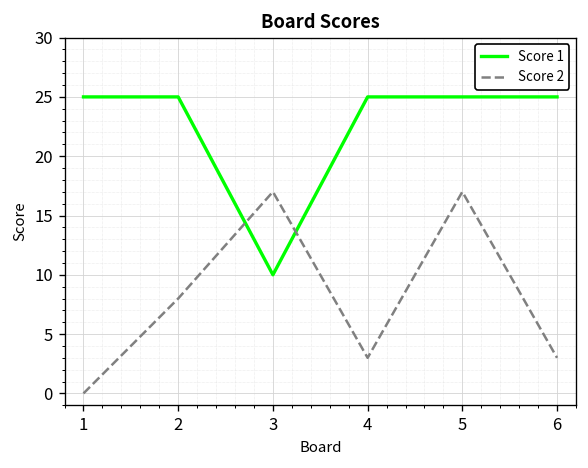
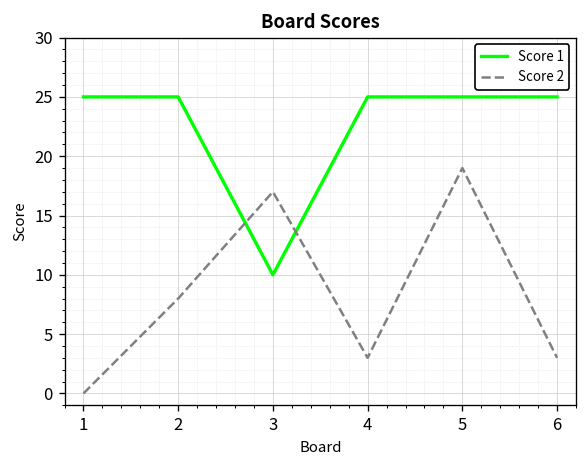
  {
    "Score 1": {
      "1": 25,
      "2": 25,
      "3": 10,
      "4": 25,
      "5": 25,
      "6": 25
    },
    "Score 2": {
      "1": 0,
      "2": 8,
      "3": 17,
      "4": 3,
-     "5": 17,
+     "5": 19,
      "6": 3
    }
  }
